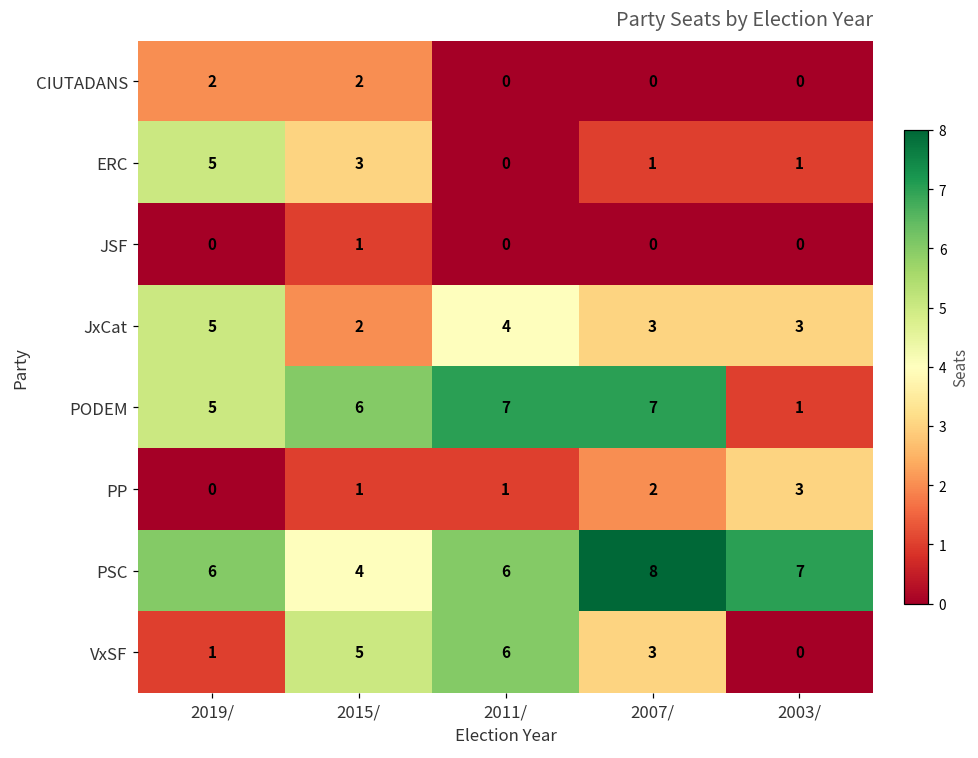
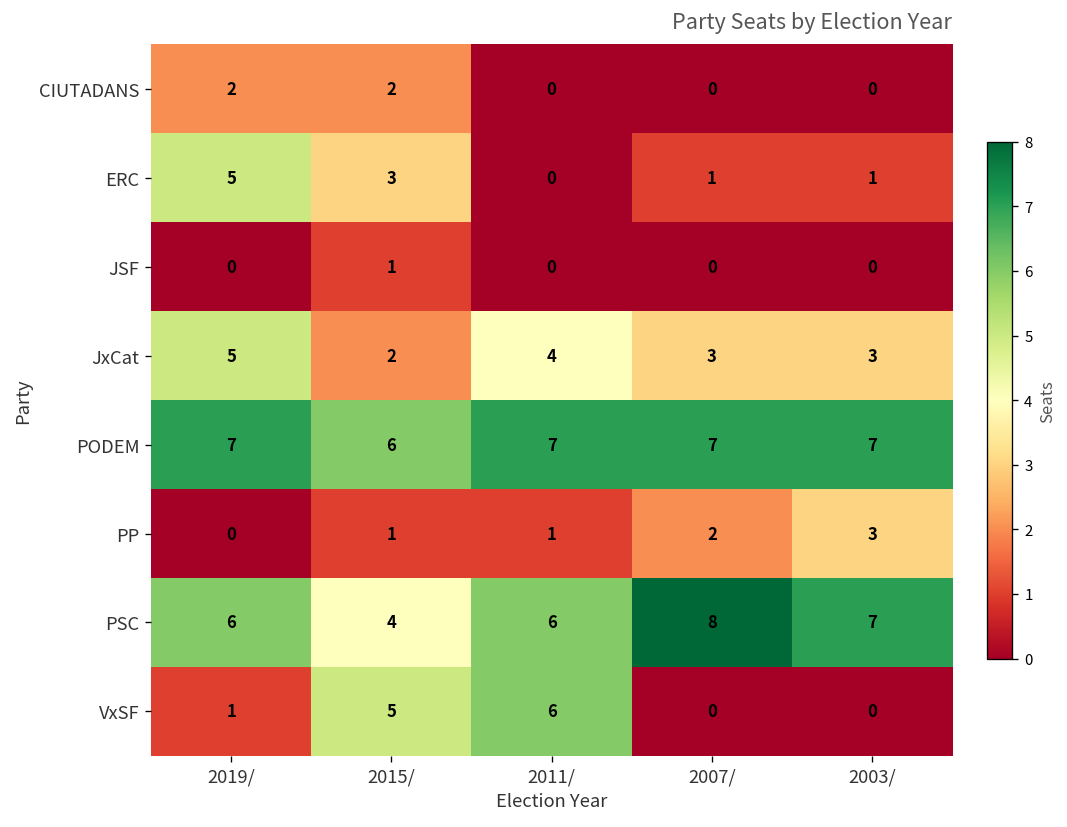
  {
    "CIUTADANS": {
      "2019/": 2,
      "2015/": 2,
      "2011/": 0,
      "2007/": 0,
      "2003/": 0
    },
    "ERC": {
      "2019/": 5,
      "2015/": 3,
      "2011/": 0,
      "2007/": 1,
      "2003/": 1
    },
    "JSF": {
      "2019/": 0,
      "2015/": 1,
      "2011/": 0,
      "2007/": 0,
      "2003/": 0
    },
    "JxCat": {
      "2019/": 5,
      "2015/": 2,
      "2011/": 4,
      "2007/": 3,
      "2003/": 3
    },
    "PODEM": {
-     "2019/": 5,
+     "2019/": 7,
      "2015/": 6,
      "2011/": 7,
      "2007/": 7,
-     "2003/": 1
+     "2003/": 7
    },
    "PP": {
      "2019/": 0,
      "2015/": 1,
      "2011/": 1,
      "2007/": 2,
      "2003/": 3
    },
    "PSC": {
      "2019/": 6,
      "2015/": 4,
      "2011/": 6,
      "2007/": 8,
      "2003/": 7
    },
    "VxSF": {
      "2019/": 1,
      "2015/": 5,
      "2011/": 6,
-     "2007/": 3,
+     "2007/": 0,
      "2003/": 0
    }
  }
